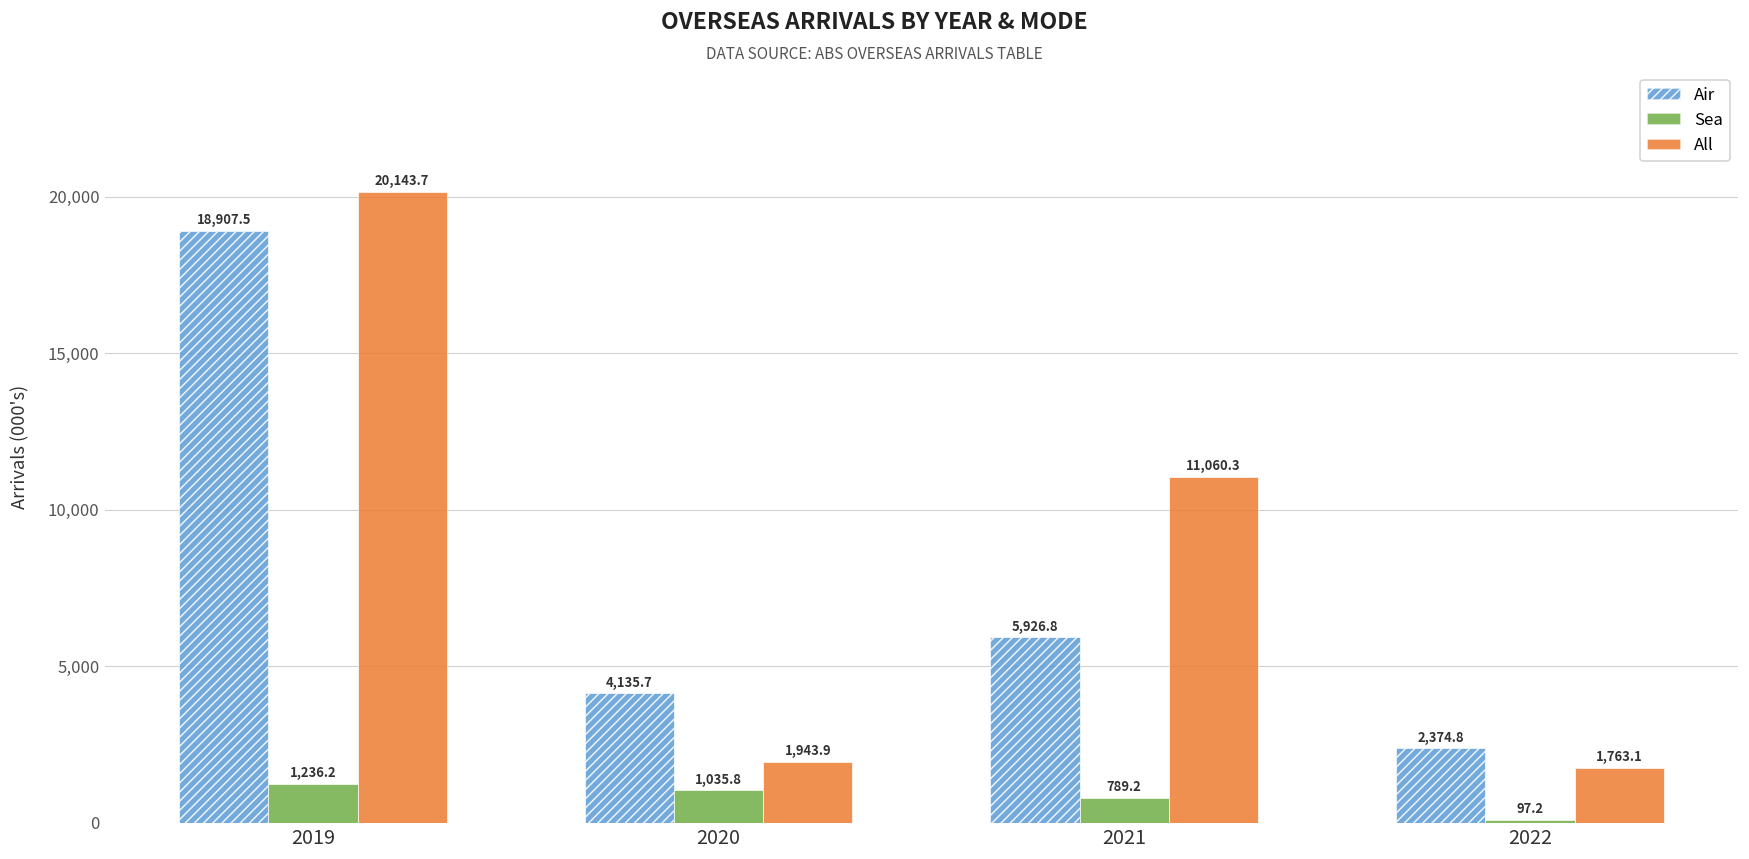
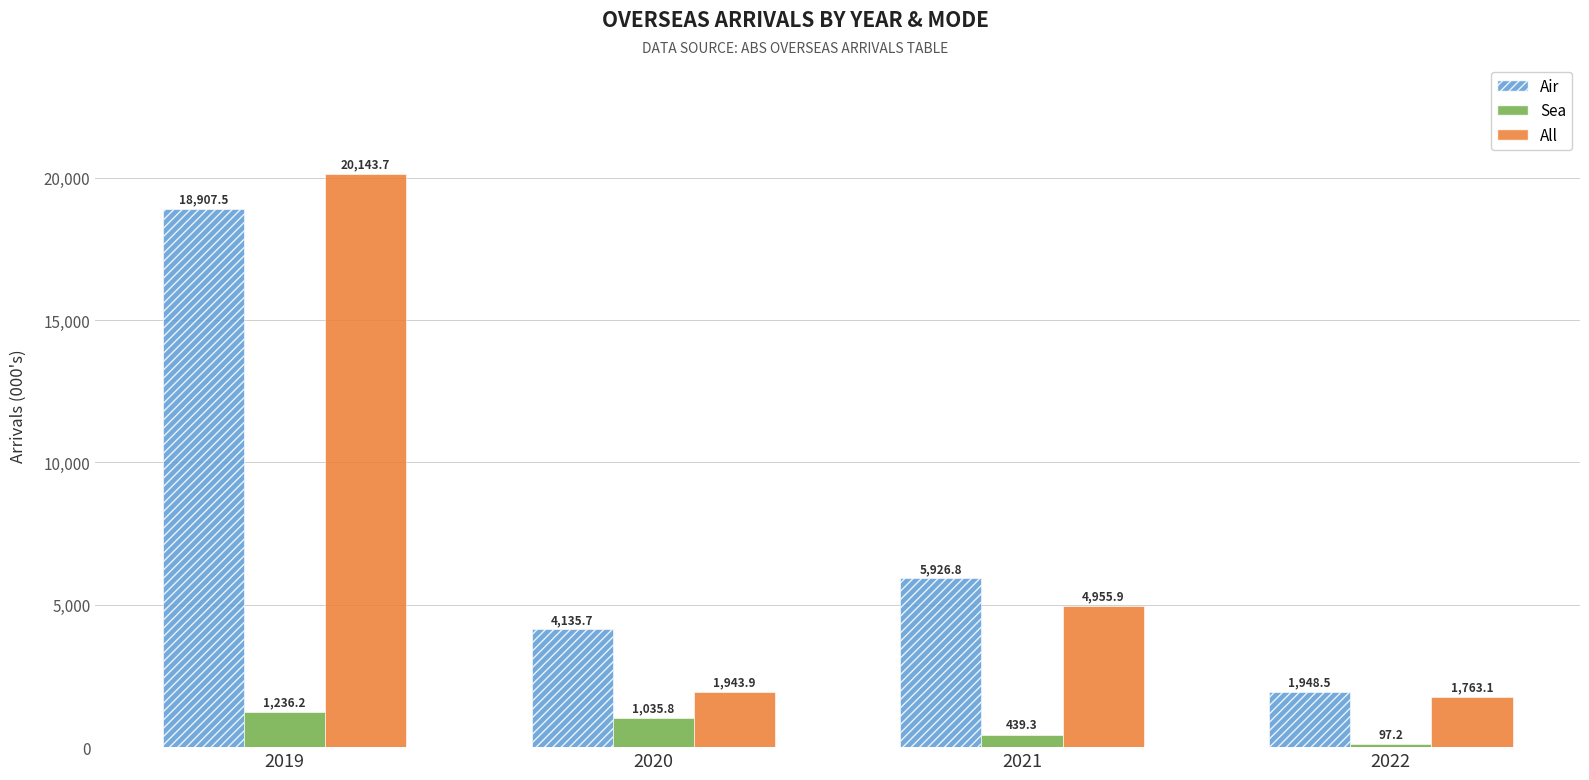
  {
    "Air": {
      "2019": "18,907.5",
      "2020": "4,135.7",
      "2021": "5,926.8",
-     "2022": "2,374.8"
+     "2022": "1,948.5"
    },
    "Sea": {
      "2019": "1,236.2",
      "2020": "1,035.8",
-     "2021": "789.2",
+     "2021": "439.3",
      "2022": "97.2"
    },
    "All": {
      "2019": "20,143.7",
      "2020": "1,943.9",
-     "2021": "11,060.3",
+     "2021": "4,955.9",
      "2022": "1,763.1"
    }
  }
